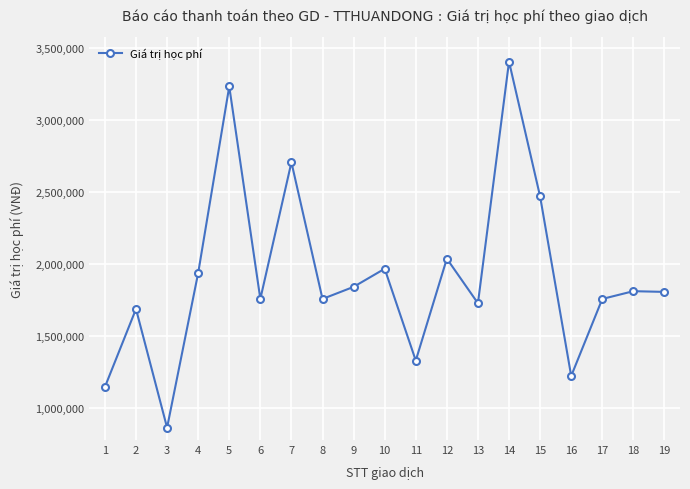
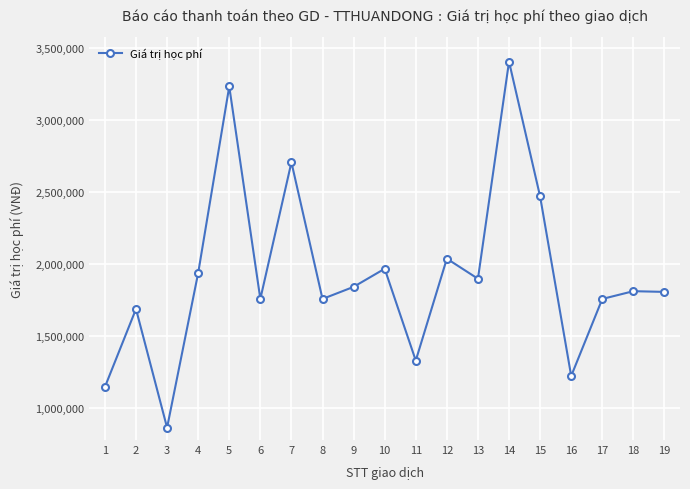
  {
    "1": "1,140,000",
    "2": "1,690,000",
    "3": "860,000",
    "4": "1,940,000",
    "5": "3,230,000",
    "6": "1,760,000",
    "7": "2,710,000",
    "8": "1,760,000",
    "9": "1,840,000",
    "10": "1,970,000",
    "11": "1,330,000",
    "12": "2,040,000",
-   "13": "1,730,000",
+   "13": "1,900,000",
    "14": "3,410,000",
    "15": "2,470,000",
    "16": "1,220,000",
    "17": "1,760,000",
    "18": "1,810,000",
    "19": "1,800,000"
  }
